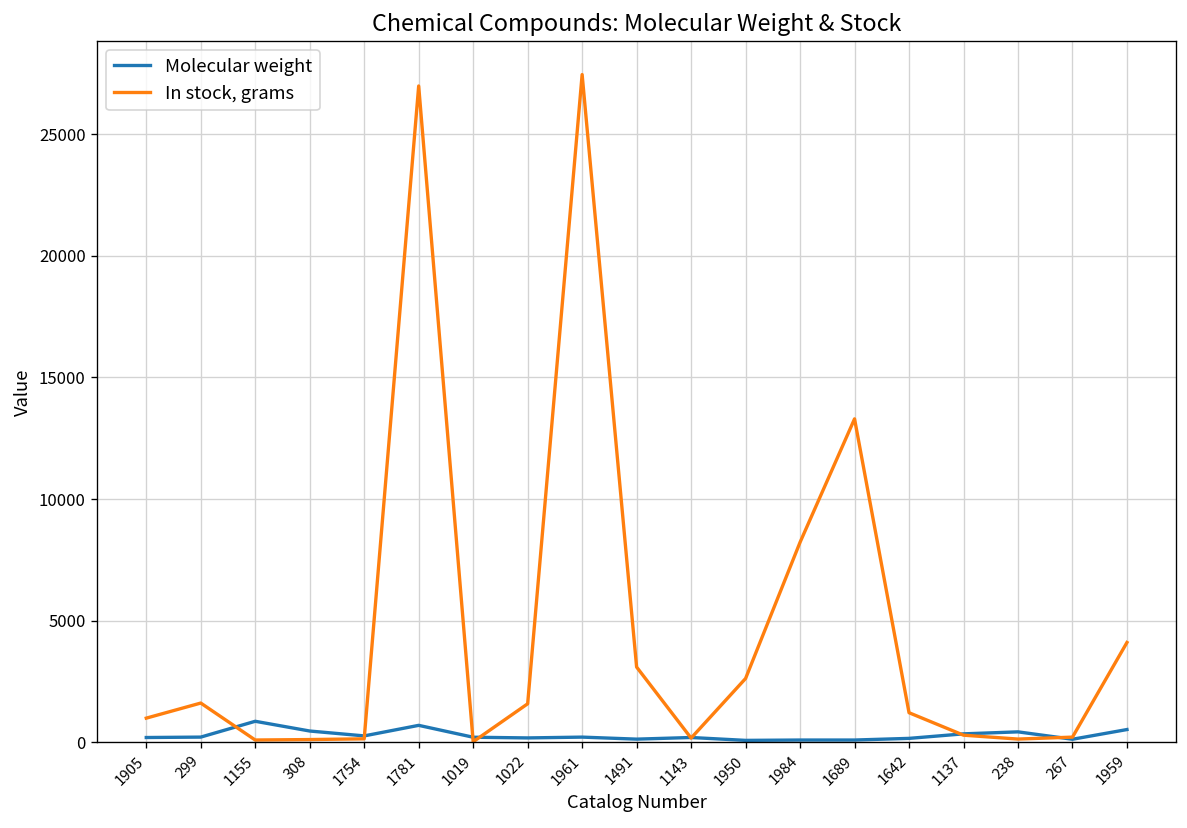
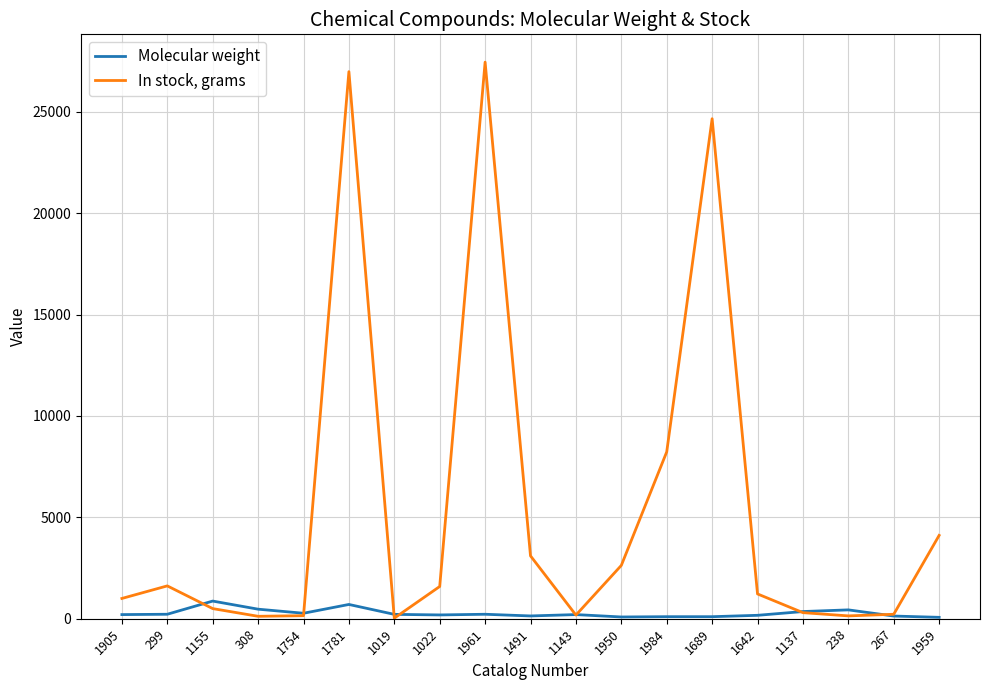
  {
    "Molecular weight": {
      "1905": 200,
      "299": 200,
      "1155": 900,
      "308": 500,
      "1781": 700,
      "1019": 200,
      "1022": 200,
      "1961": 200,
      "1491": 100,
      "1950": 100,
      "1984": 100,
      "1689": 100,
      "1642": 200,
      "238": 400,
-     "1959": 500
+     "1959": 100
    },
    "In stock, grams": {
      "1905": 1000,
      "299": 1600,
-     "1155": 100,
+     "1155": 500,
      "308": 100,
      "1781": 27000,
      "1019": 0,
      "1022": 1600,
      "1961": 27500,
      "1491": 3100,
      "1950": 2600,
      "1984": 8200,
-     "1689": 13300,
+     "1689": 24700,
      "1642": 1200,
      "238": 100,
      "1959": 4100
    }
  }
